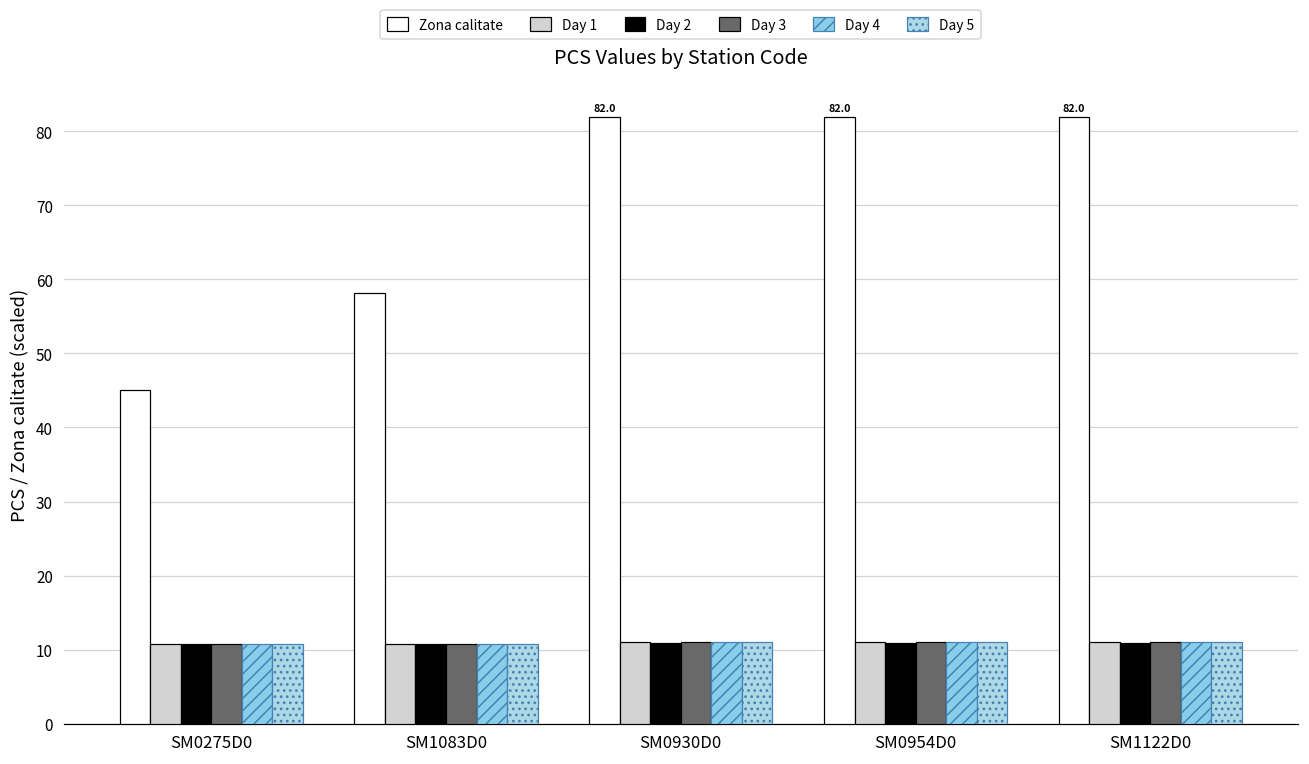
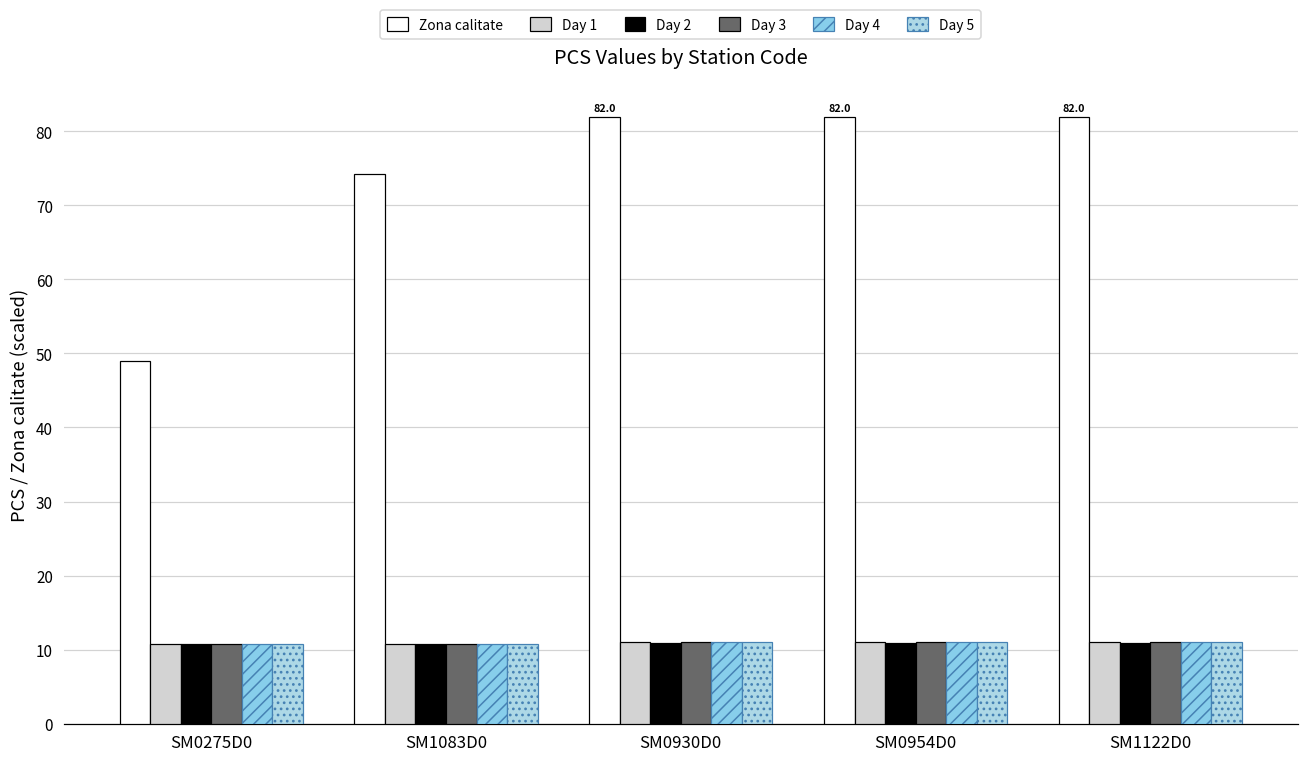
  {
    "Zona calitate": {
-     "SM0275D0": 45,
-     "SM1083D0": 58
+     "SM0275D0": 49,
+     "SM1083D0": 74
    },
    "Day 2": {
      "SM0275D0": 11,
      "SM1083D0": 11,
      "SM0930D0": 11,
      "SM0954D0": 11,
      "SM1122D0": 11
    },
    "Day 3": {
      "SM0275D0": 11,
      "SM1083D0": 11,
      "SM0930D0": 11,
      "SM0954D0": 11,
      "SM1122D0": 11
    }
  }
